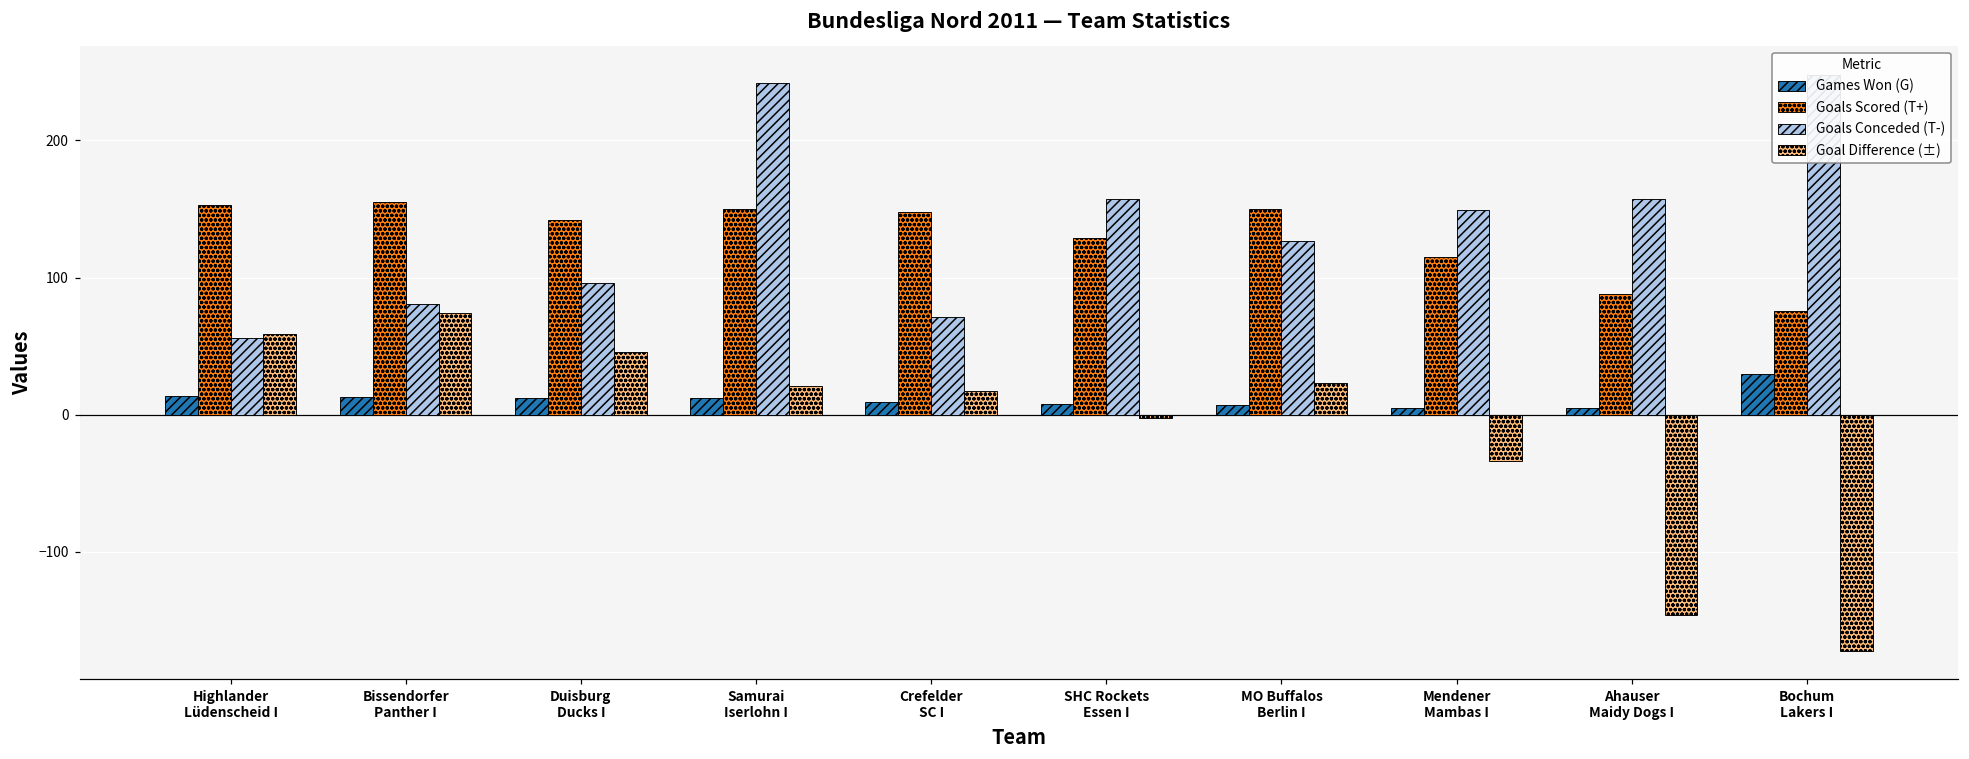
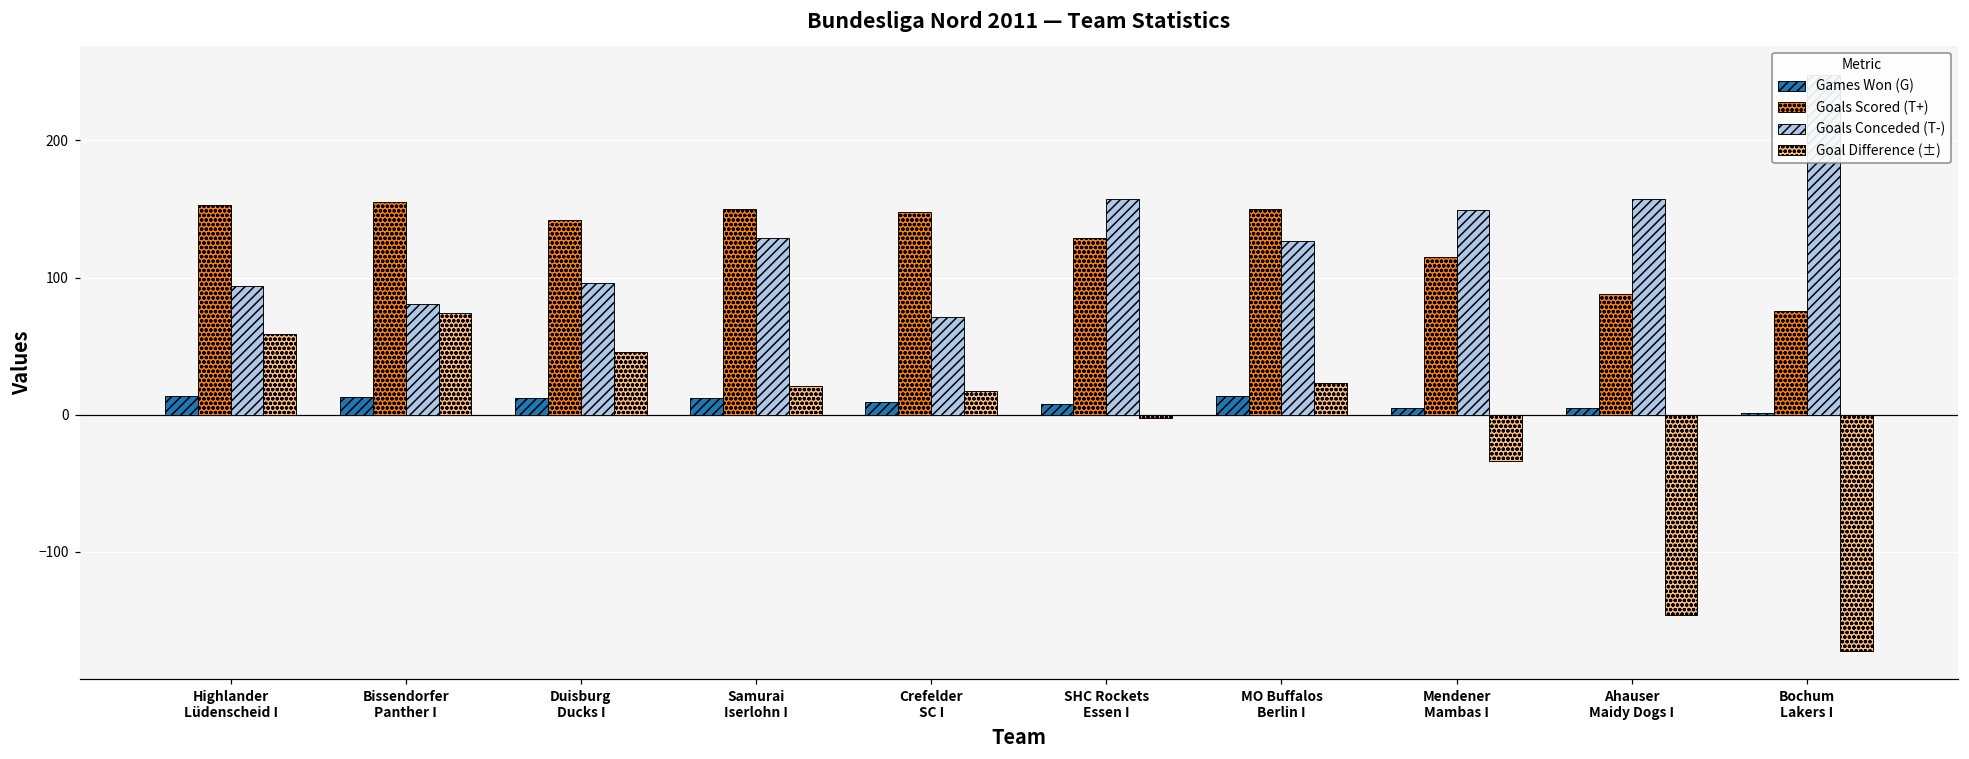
  {
    "Games Won (G)": {
      "Highlander Lüdenscheid I": 14,
      "Bissendorfer Panther I": 13,
      "Duisburg Ducks I": 12,
      "Samurai Iserlohn I": 12,
      "Crefelder SC I": 9,
      "SHC Rockets Essen I": 8,
-     "MO Buffalos Berlin I": 7,
+     "MO Buffalos Berlin I": 14,
      "Mendener Mambas I": 5,
      "Ahauser Maidy Dogs I": 5,
-     "Bochum Lakers I": 30
+     "Bochum Lakers I": 1
    },
    "Goals Scored (T+)": {
      "Highlander Lüdenscheid I": 153,
      "Bissendorfer Panther I": 155,
      "Duisburg Ducks I": 142,
      "Samurai Iserlohn I": 150,
      "Crefelder SC I": 148,
      "SHC Rockets Essen I": 129,
      "MO Buffalos Berlin I": 150,
      "Mendener Mambas I": 115,
      "Ahauser Maidy Dogs I": 88,
      "Bochum Lakers I": 76
    },
    "Goals Conceded (T-)": {
-     "Highlander Lüdenscheid I": 56,
+     "Highlander Lüdenscheid I": 94,
      "Bissendorfer Panther I": 81,
      "Duisburg Ducks I": 96,
-     "Samurai Iserlohn I": 242,
+     "Samurai Iserlohn I": 129,
      "Crefelder SC I": 71,
      "SHC Rockets Essen I": 157,
      "MO Buffalos Berlin I": 127,
      "Mendener Mambas I": 149,
      "Ahauser Maidy Dogs I": 157
    },
    "Goal Difference (±)": {
      "Highlander Lüdenscheid I": 59,
      "Bissendorfer Panther I": 74,
      "Duisburg Ducks I": 46,
      "Samurai Iserlohn I": 21,
      "Crefelder SC I": 17,
      "MO Buffalos Berlin I": 23,
      "Mendener Mambas I": -34,
      "Ahauser Maidy Dogs I": -146,
      "Bochum Lakers I": -172
    }
  }
